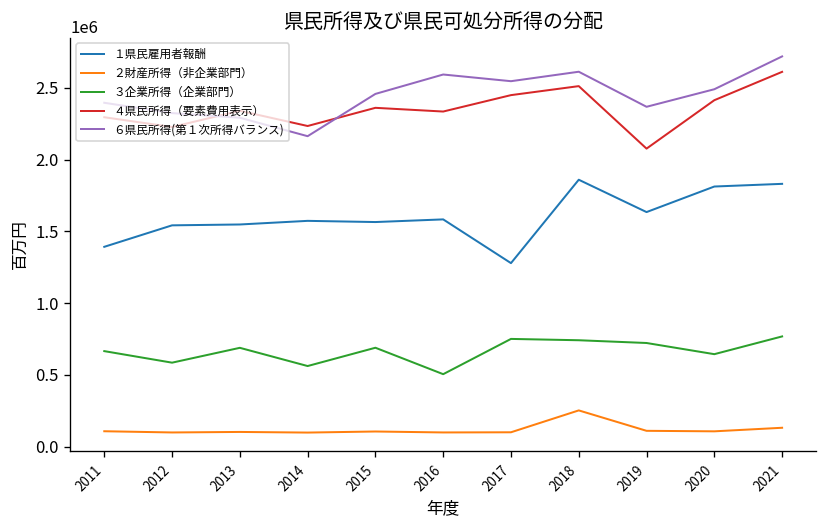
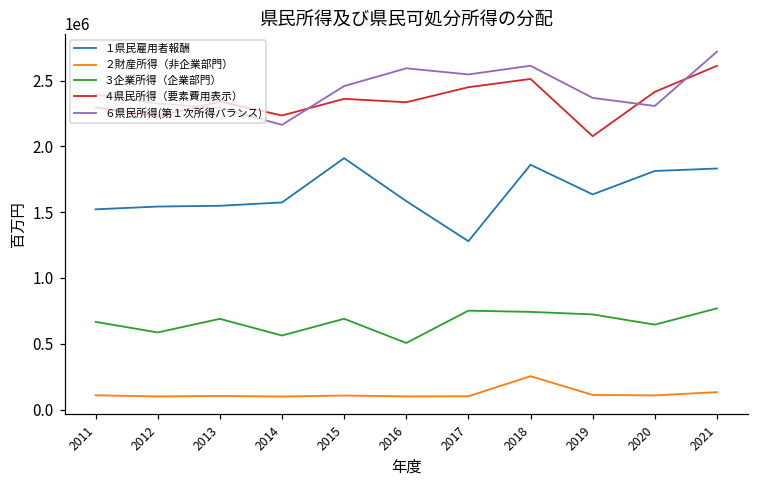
  {
    "１県民雇用者報酬": {
-     "2011": 1390000,
+     "2011": 1520000,
      "2012": 1540000,
      "2013": 1550000,
      "2014": 1570000,
-     "2015": 1570000,
+     "2015": 1910000,
      "2016": 1580000,
      "2017": 1280000,
      "2018": 1860000,
      "2019": 1630000,
      "2020": 1810000,
      "2021": 1830000
    },
    "２財産所得（非企業部門）": {
      "2011": 110000,
      "2012": 100000,
      "2013": 100000,
      "2014": 100000,
      "2015": 110000,
      "2016": 100000,
      "2017": 100000,
      "2018": 250000,
      "2019": 110000,
      "2020": 110000,
      "2021": 130000
    },
    "３企業所得（企業部門）": {
      "2011": 670000,
      "2012": 590000,
      "2013": 690000,
      "2014": 560000,
      "2015": 690000,
      "2016": 510000,
      "2017": 750000,
      "2018": 740000,
      "2019": 720000,
      "2020": 640000,
      "2021": 770000
    },
    "４県民所得（要素費用表示）": {
      "2014": 2230000,
      "2015": 2360000,
      "2016": 2340000,
      "2017": 2450000,
      "2018": 2510000,
      "2019": 2080000,
      "2020": 2410000,
      "2021": 2610000
    },
    "６県民所得(第１次所得バランス)": {
      "2014": 2160000,
      "2015": 2460000,
      "2016": 2590000,
      "2017": 2550000,
      "2018": 2610000,
      "2019": 2370000,
-     "2020": 2490000,
+     "2020": 2310000,
      "2021": 2720000
    }
  }
